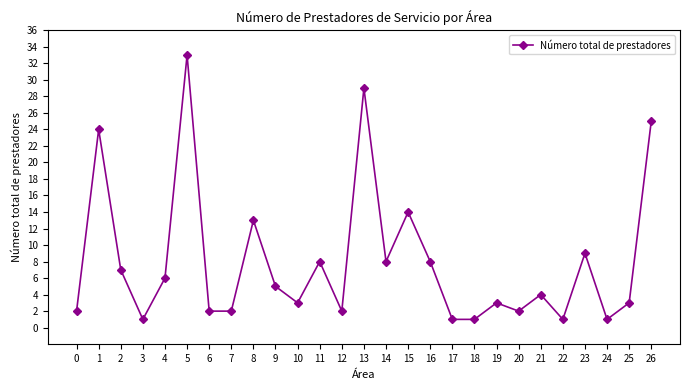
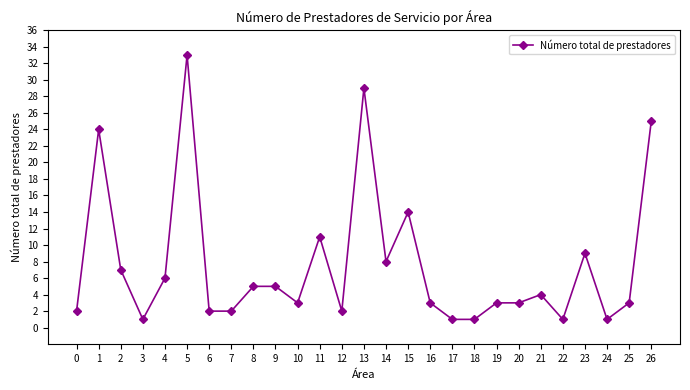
  {
    "0": 2,
    "1": 24,
    "2": 7,
    "3": 1,
    "4": 6,
    "5": 33,
    "6": 2,
    "7": 2,
-   "8": 13,
+   "8": 5,
    "9": 5,
    "10": 3,
-   "11": 8,
+   "11": 11,
    "12": 2,
    "13": 29,
    "14": 8,
    "15": 14,
-   "16": 8,
+   "16": 3,
    "17": 1,
    "18": 1,
    "19": 3,
-   "20": 2,
+   "20": 3,
    "21": 4,
    "22": 1,
    "23": 9,
    "24": 1,
    "25": 3,
    "26": 25
  }
